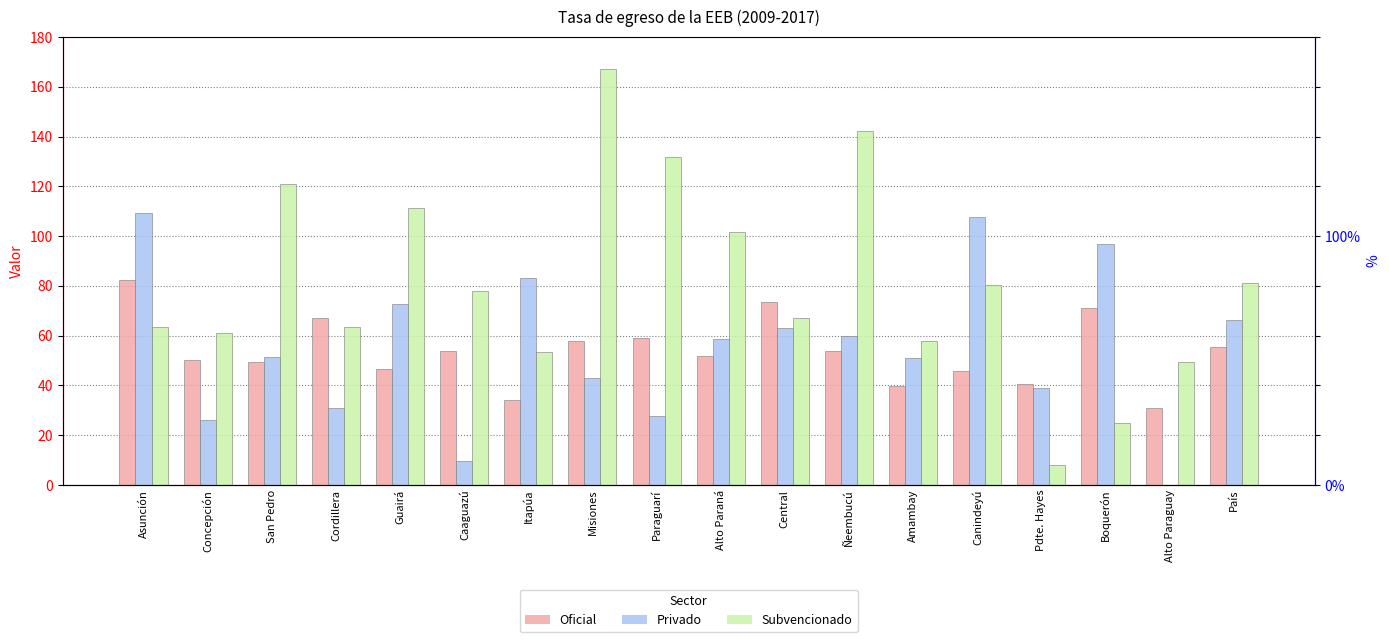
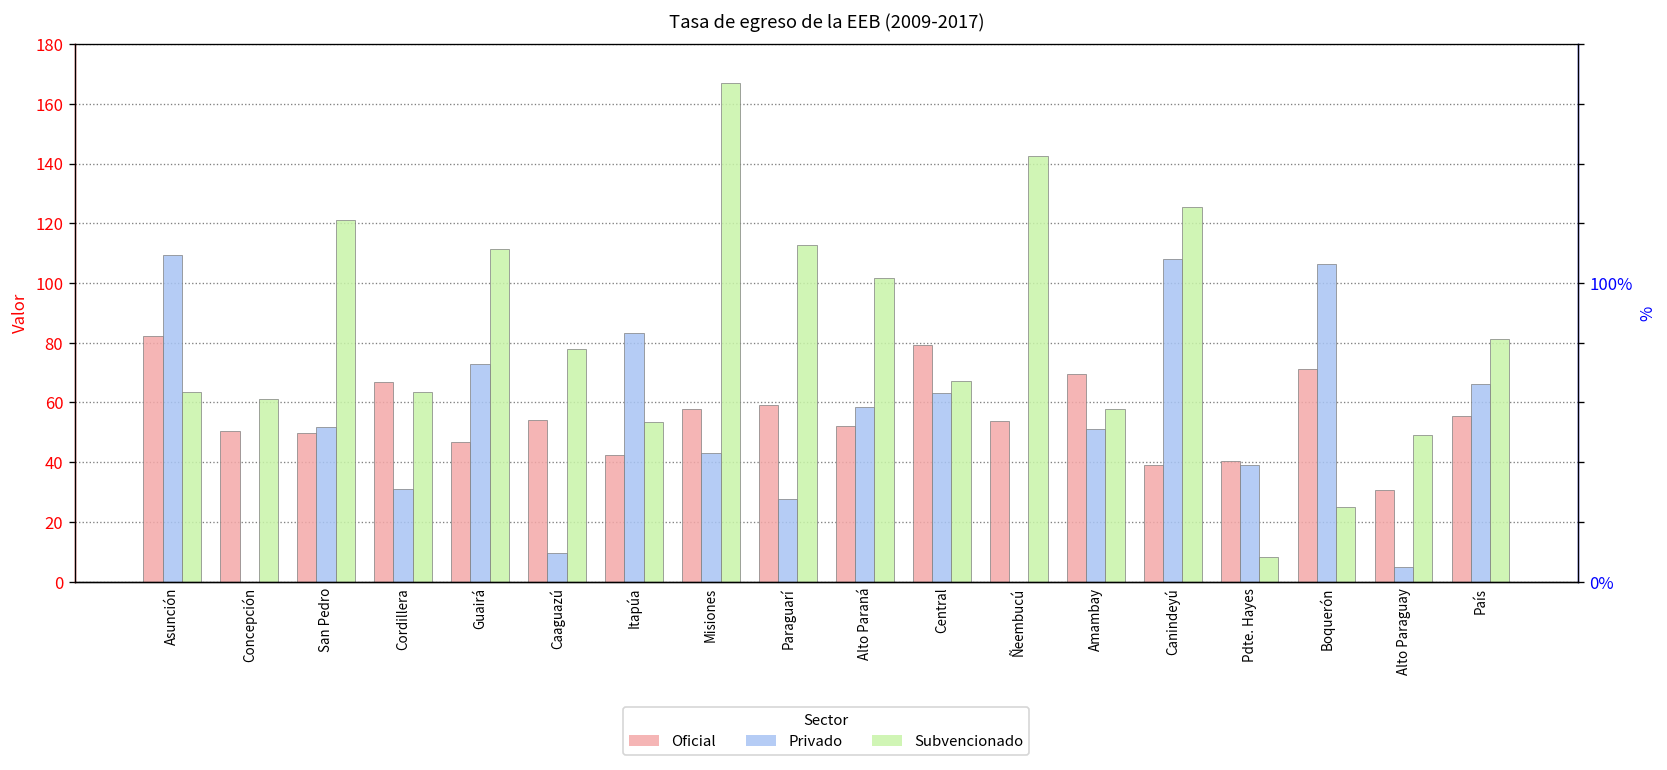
  {
    "Oficial": {
      "Asunción": 82,
      "Concepción": 50,
      "San Pedro": 50,
      "Cordillera": 67,
      "Guairá": 47,
      "Caaguazú": 54,
-     "Itapúa": 34,
+     "Itapúa": 42,
      "Misiones": 58,
      "Paraguarí": 59,
      "Alto Paraná": 52,
-     "Central": 73,
+     "Central": 79,
      "Ñeembucú": 54,
-     "Amambay": 40,
-     "Canindeyú": 46,
+     "Amambay": 69,
+     "Canindeyú": 39,
      "Pdte. Hayes": 41,
      "Boquerón": 71,
      "Alto Paraguay": 31,
      "País": 55
    },
    "Privado": {
      "Asunción": 109,
-     "Concepción": 26,
+     "Concepción": 0,
      "San Pedro": 52,
      "Cordillera": 31,
      "Guairá": 73,
      "Caaguazú": 10,
      "Itapúa": 83,
      "Misiones": 43,
      "Paraguarí": 28,
      "Alto Paraná": 58,
      "Central": 63,
-     "Ñeembucú": 60,
+     "Ñeembucú": 0,
      "Amambay": 51,
      "Canindeyú": 108,
      "Pdte. Hayes": 39,
-     "Boquerón": 97,
-     "Alto Paraguay": 0,
+     "Boquerón": 106,
+     "Alto Paraguay": 5,
      "País": 66
    },
    "Subvencionado": {
      "Asunción": 63,
      "Concepción": 61,
      "San Pedro": 121,
      "Cordillera": 63,
      "Guairá": 111,
      "Caaguazú": 78,
      "Itapúa": 53,
      "Misiones": 167,
-     "Paraguarí": 132,
+     "Paraguarí": 113,
      "Alto Paraná": 102,
      "Central": 67,
      "Ñeembucú": 142,
      "Amambay": 58,
-     "Canindeyú": 81,
+     "Canindeyú": 126,
      "Pdte. Hayes": 8,
      "Boquerón": 25,
      "Alto Paraguay": 49,
      "País": 81
    }
  }
